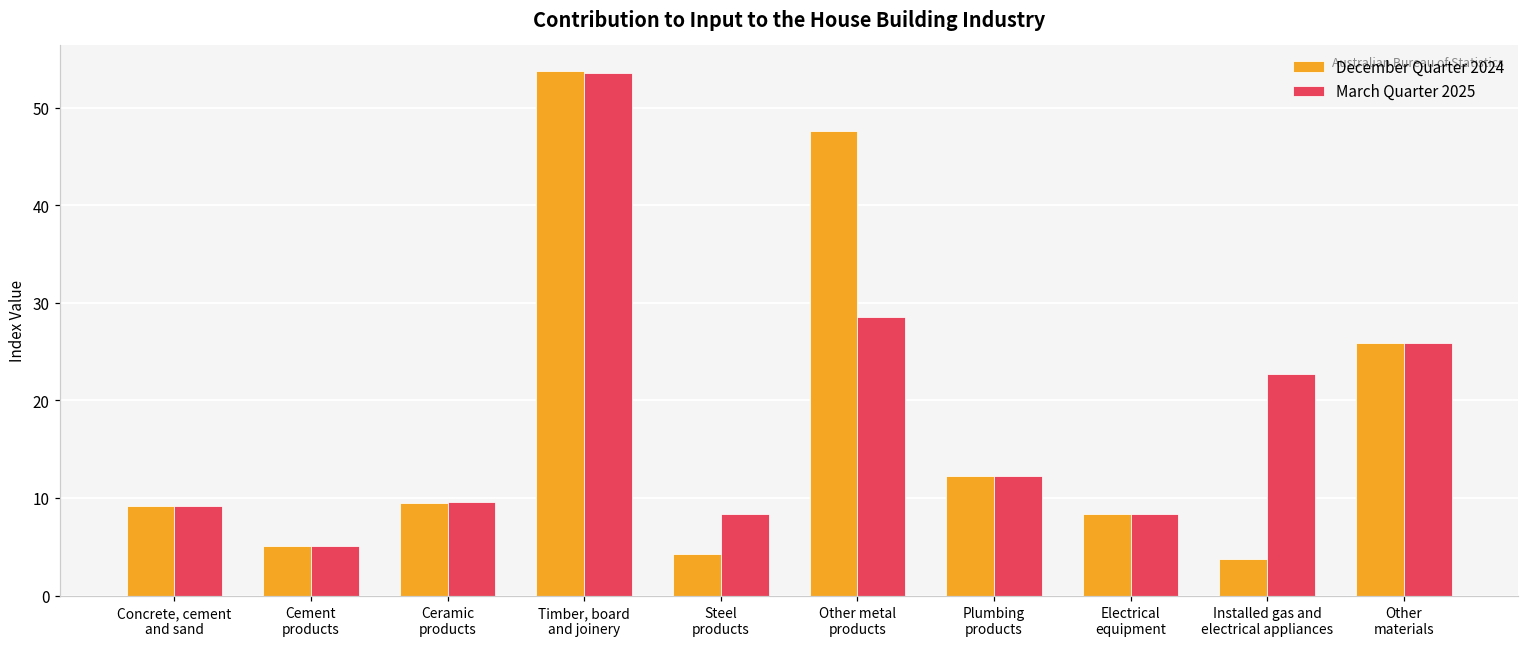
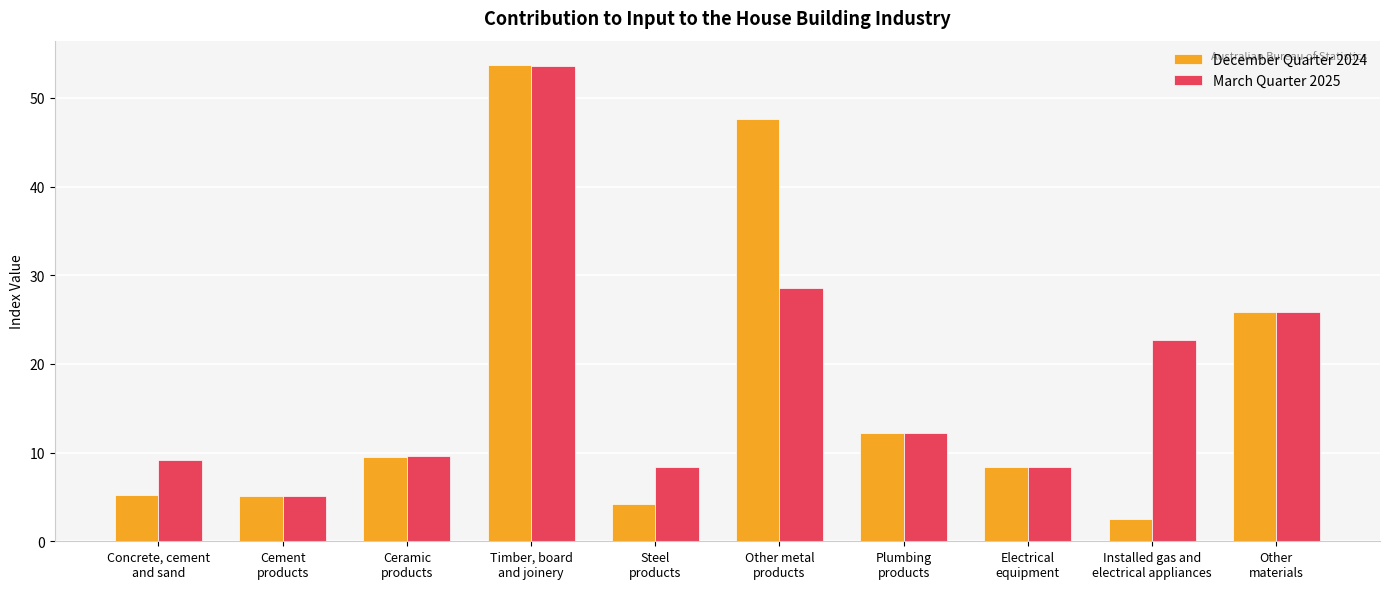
  {
    "December Quarter 2024": {
-     "Concrete, cement and sand": 9,
+     "Concrete, cement and sand": 5,
      "Cement products": 5,
      "Ceramic products": 9,
      "Timber, board and joinery": 54,
      "Steel products": 4,
      "Other metal products": 48,
      "Plumbing products": 12,
      "Electrical equipment": 8,
-     "Installed gas and electrical appliances": 4,
+     "Installed gas and electrical appliances": 3,
      "Other materials": 26
    },
    "March Quarter 2025": {
      "Concrete, cement and sand": 9,
      "Cement products": 5,
      "Ceramic products": 10,
      "Timber, board and joinery": 54,
      "Steel products": 8,
      "Other metal products": 29,
      "Plumbing products": 12,
      "Electrical equipment": 8,
      "Installed gas and electrical appliances": 23,
      "Other materials": 26
    }
  }
